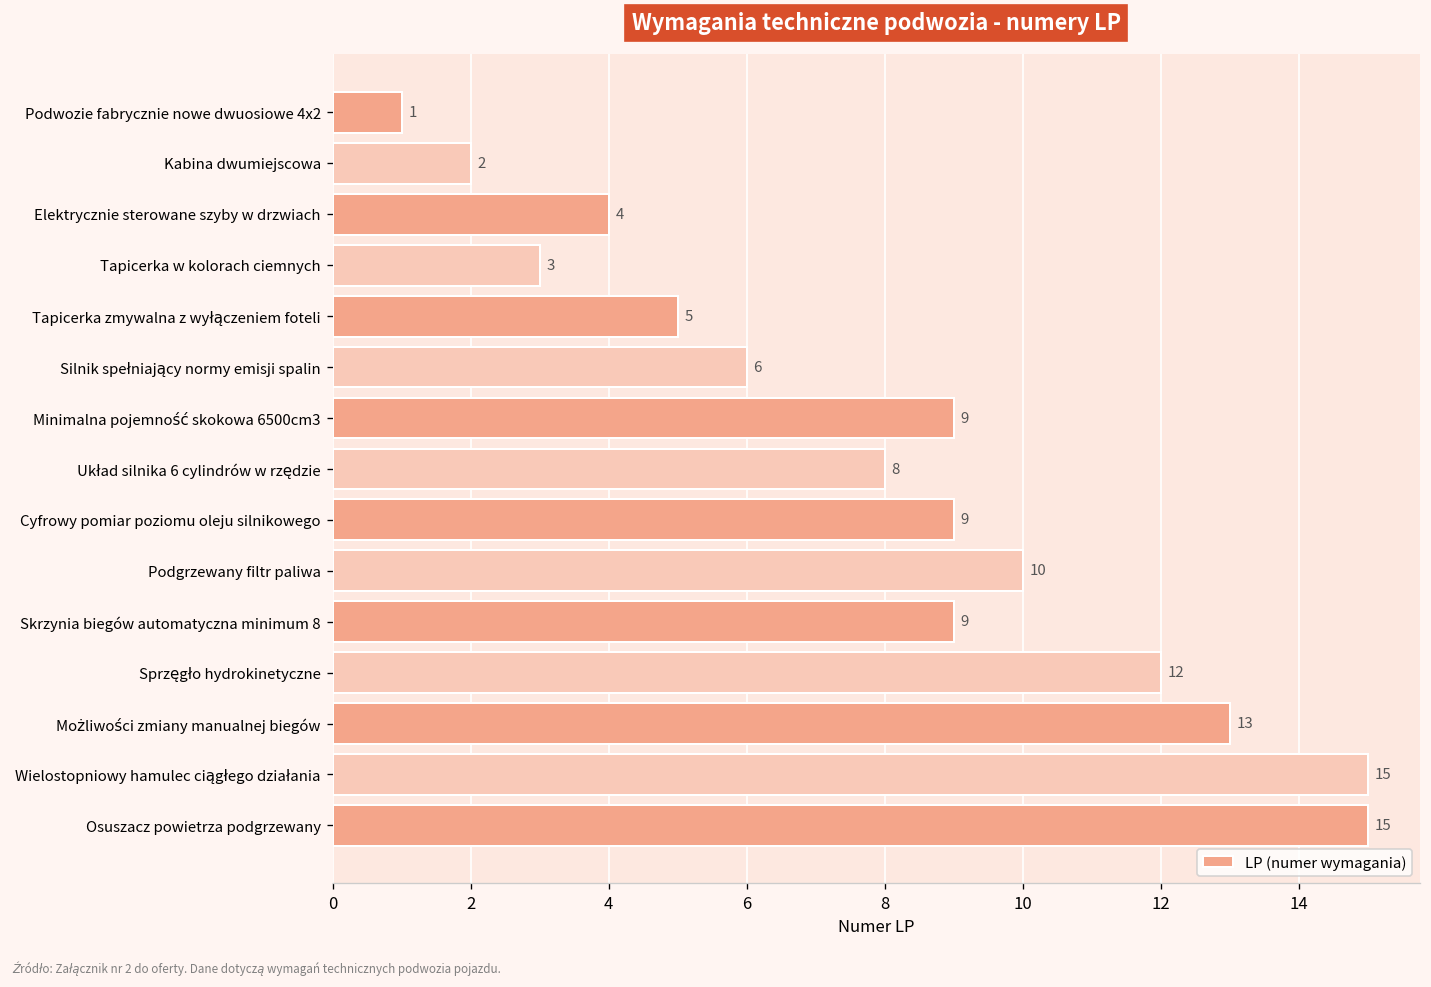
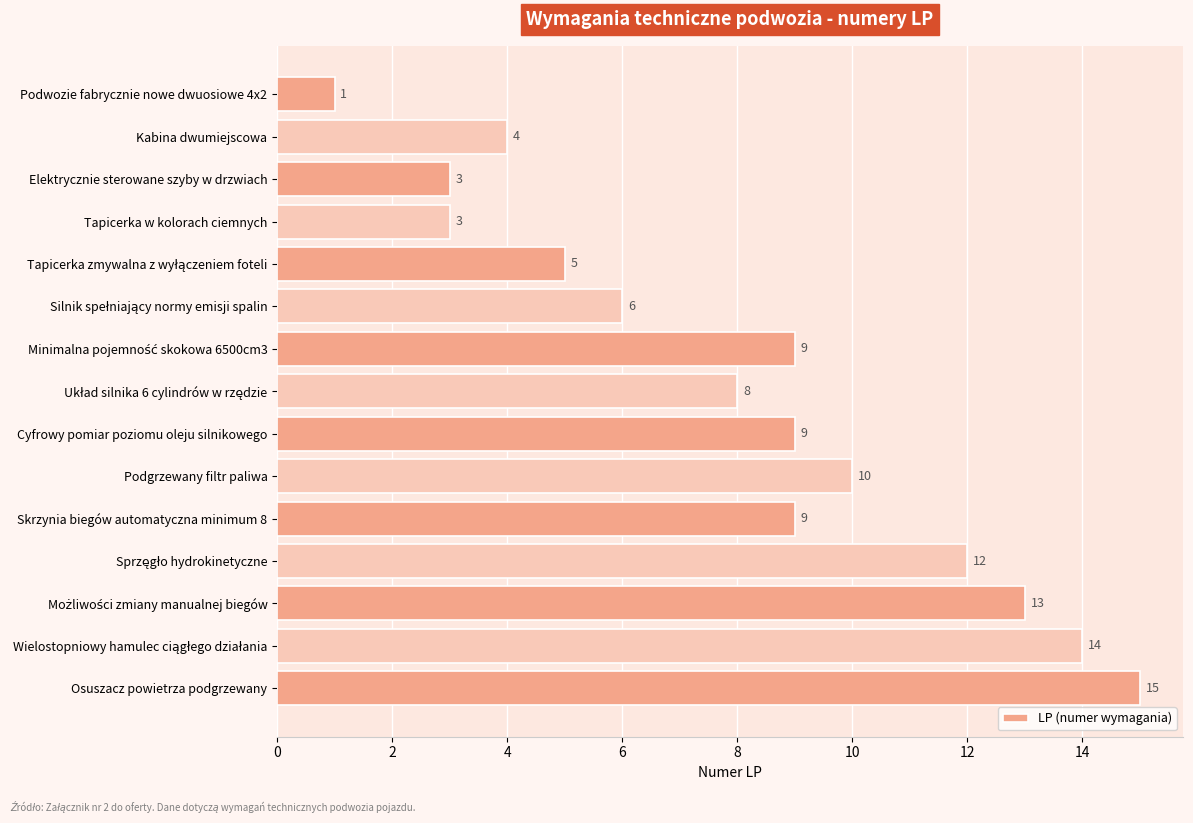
  {
    "Podwozie fabrycznie nowe dwuosiowe 4x2": 1,
-   "Kabina dwumiejscowa": 2,
-   "Elektrycznie sterowane szyby w drzwiach": 4,
+   "Kabina dwumiejscowa": 4,
+   "Elektrycznie sterowane szyby w drzwiach": 3,
    "Tapicerka w kolorach ciemnych": 3,
    "Tapicerka zmywalna z wyłączeniem foteli": 5,
    "Silnik spełniający normy emisji spalin": 6,
    "Minimalna pojemność skokowa 6500cm3": 9,
    "Układ silnika 6 cylindrów w rzędzie": 8,
    "Cyfrowy pomiar poziomu oleju silnikowego": 9,
    "Podgrzewany filtr paliwa": 10,
    "Skrzynia biegów automatyczna minimum 8": 9,
    "Sprzęgło hydrokinetyczne": 12,
    "Możliwości zmiany manualnej biegów": 13,
-   "Wielostopniowy hamulec ciągłego działania": 15,
+   "Wielostopniowy hamulec ciągłego działania": 14,
    "Osuszacz powietrza podgrzewany": 15
  }
